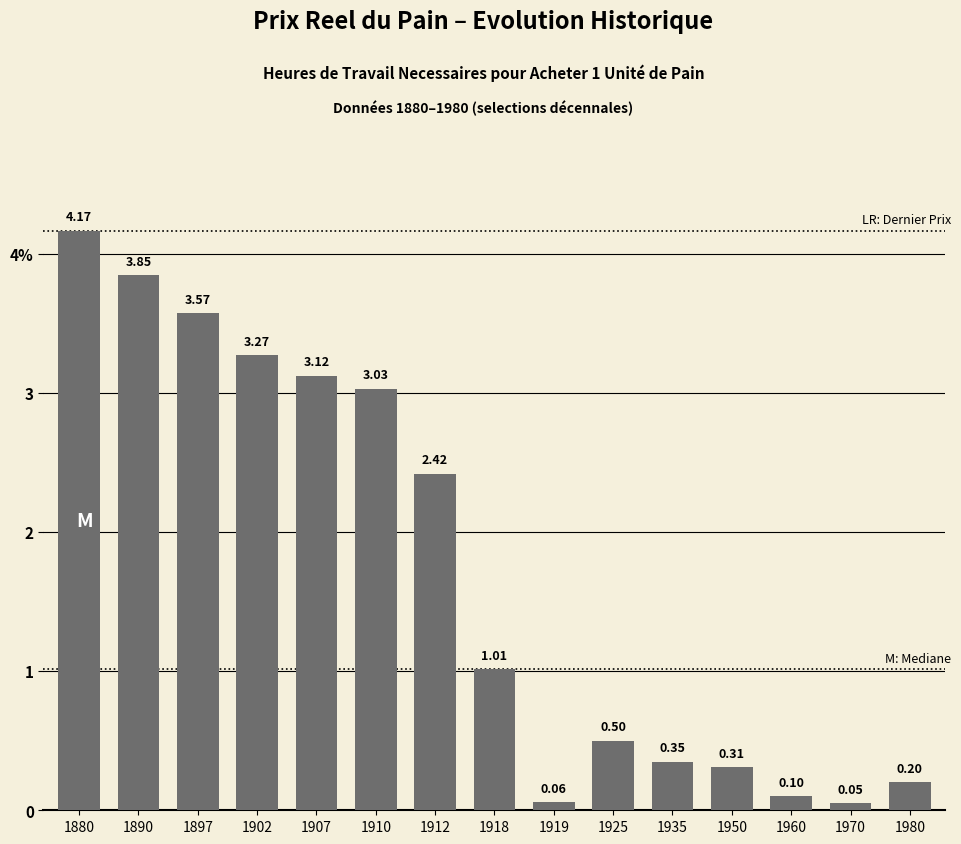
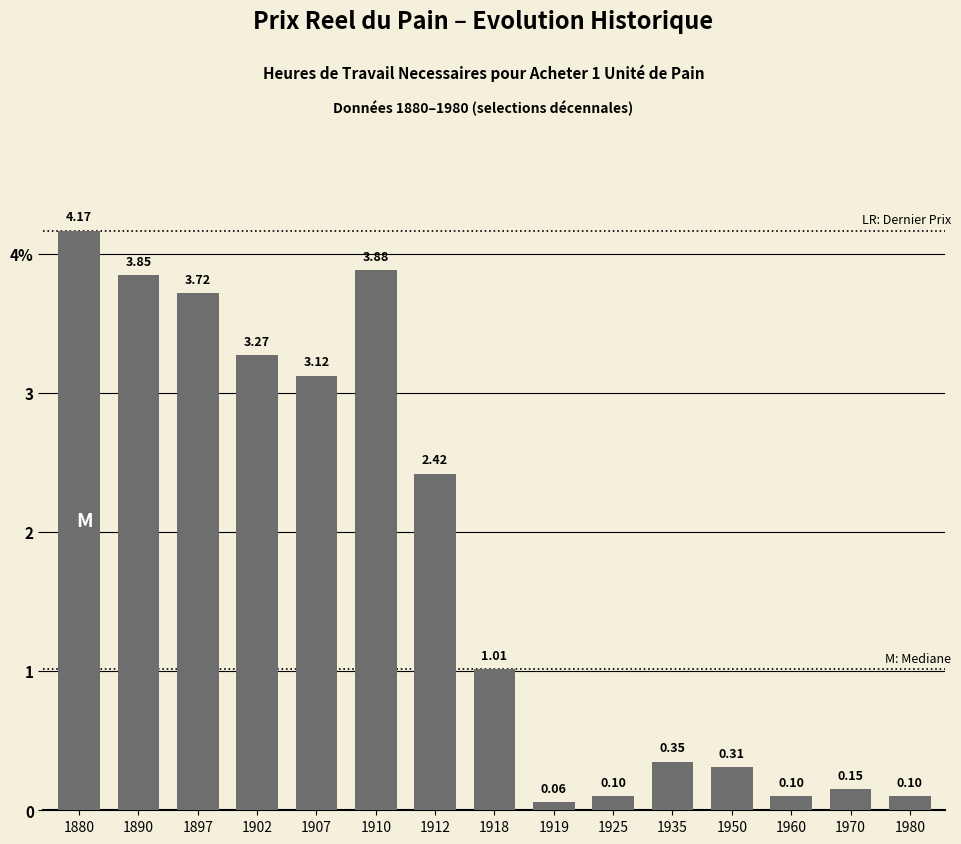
  {
    "1880": 4.17,
    "1890": 3.85,
-   "1897": 3.57,
+   "1897": 3.72,
    "1902": 3.27,
    "1907": 3.12,
-   "1910": 3.03,
+   "1910": 3.88,
    "1912": 2.42,
    "1918": 1.01,
    "1919": 0.06,
-   "1925": 0.50,
+   "1925": 0.10,
    "1935": 0.35,
    "1950": 0.31,
    "1960": 0.10,
-   "1970": 0.05,
-   "1980": 0.20
+   "1970": 0.15,
+   "1980": 0.10
  }
